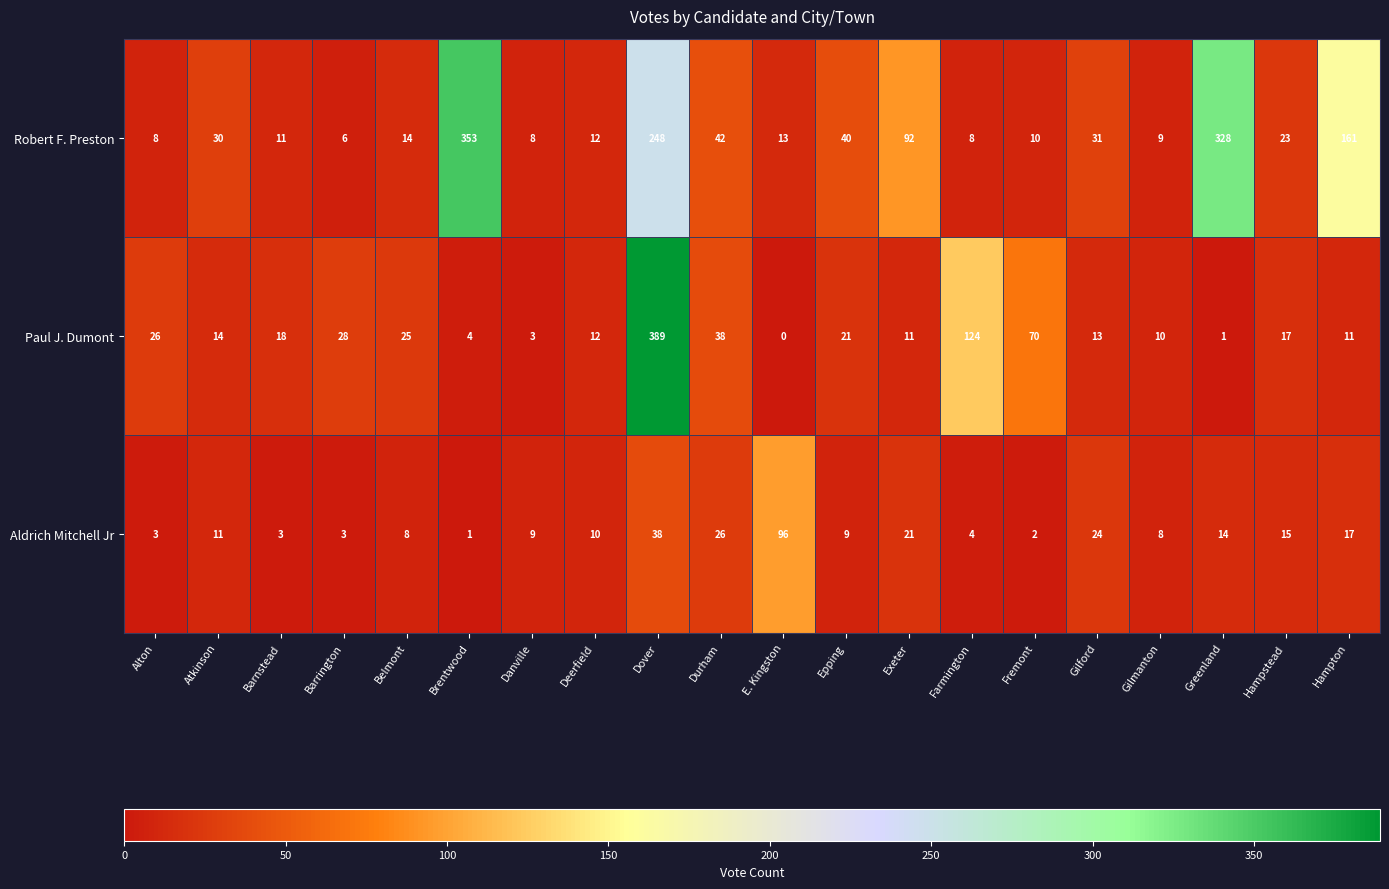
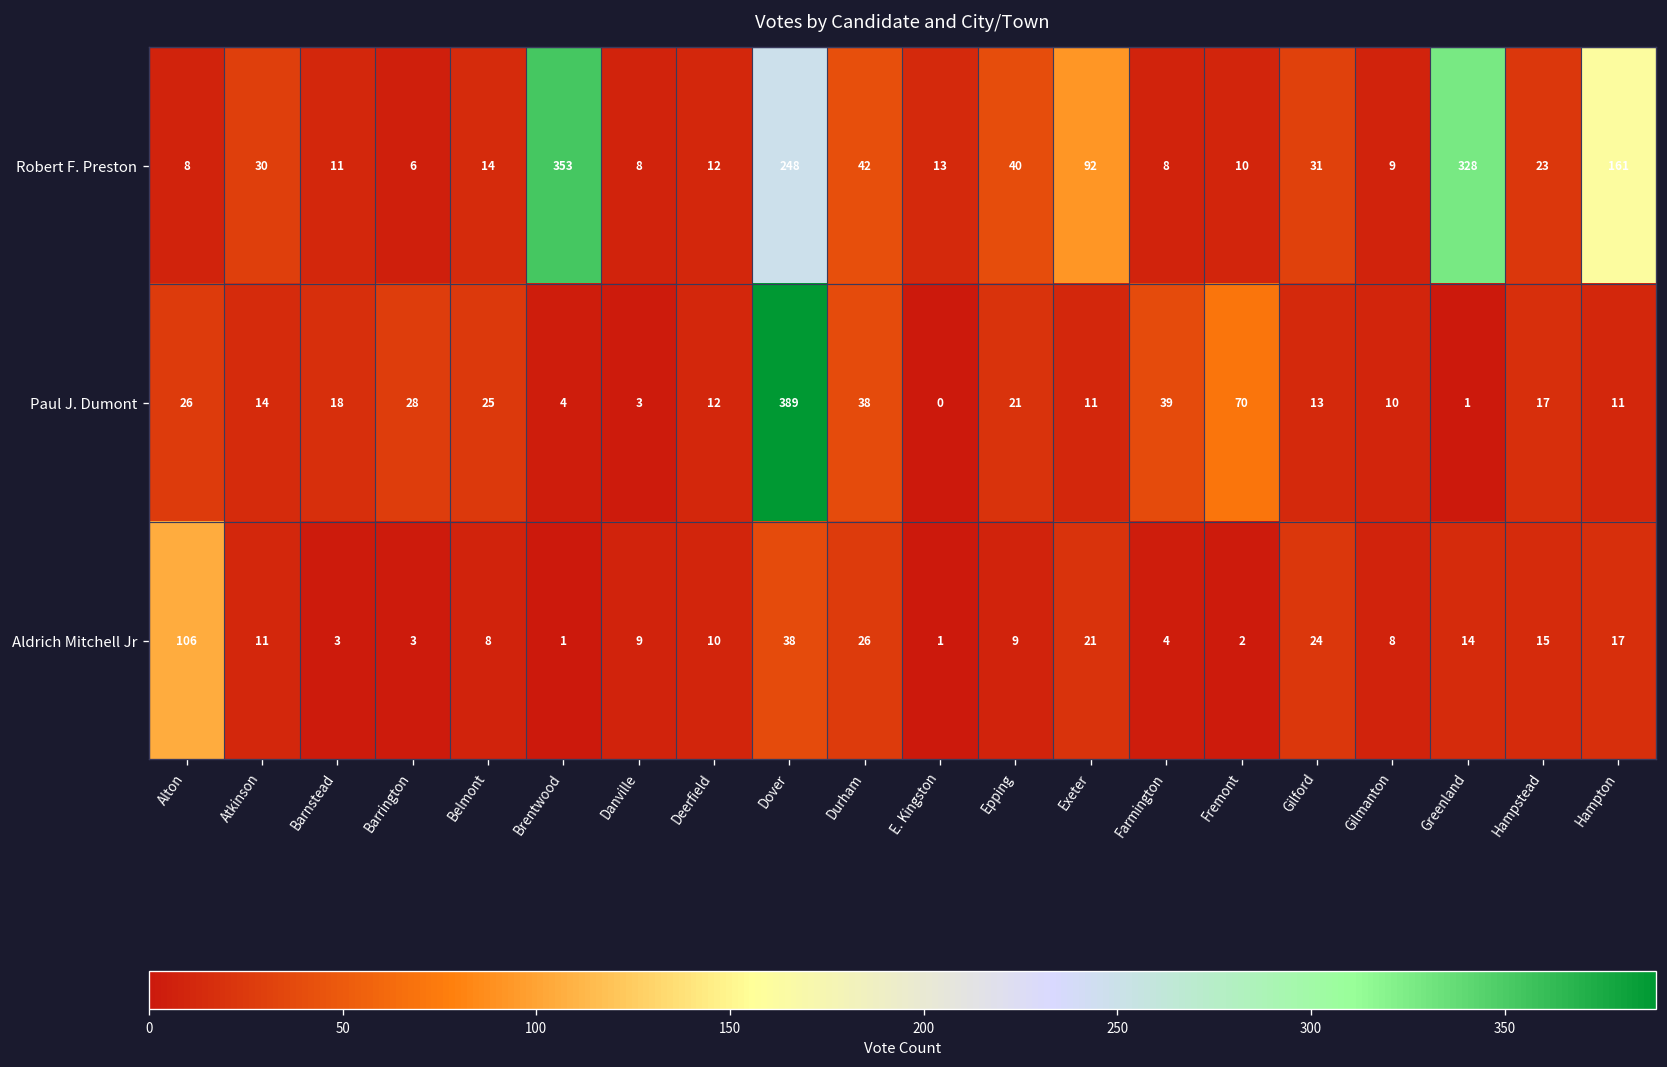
  {
    "Paul J. Dumont": {
-     "Farmington": 124
+     "Farmington": 39
    },
    "Aldrich Mitchell Jr": {
-     "Alton": 3,
-     "E. Kingston": 96
+     "Alton": 106,
+     "E. Kingston": 1
    }
  }
